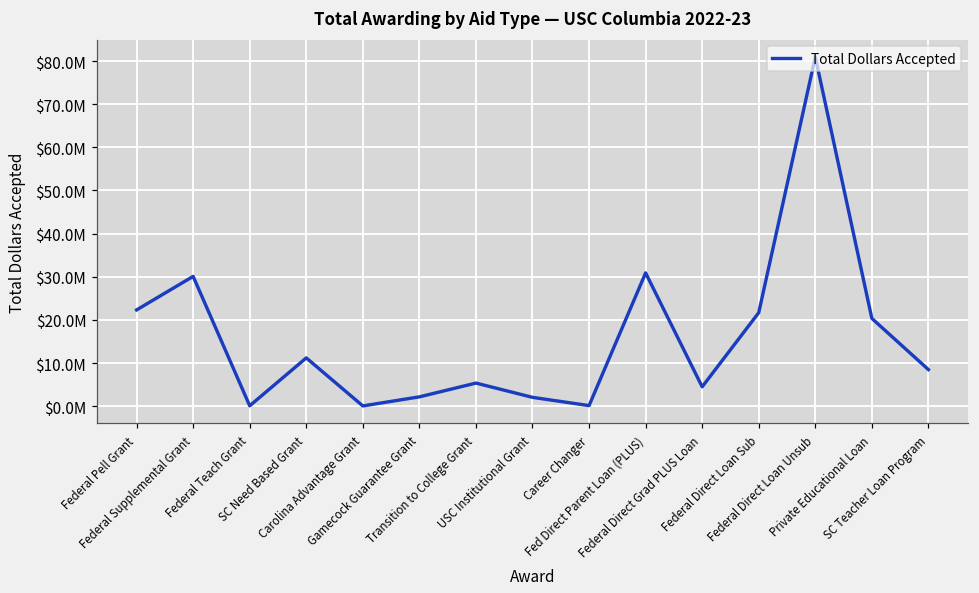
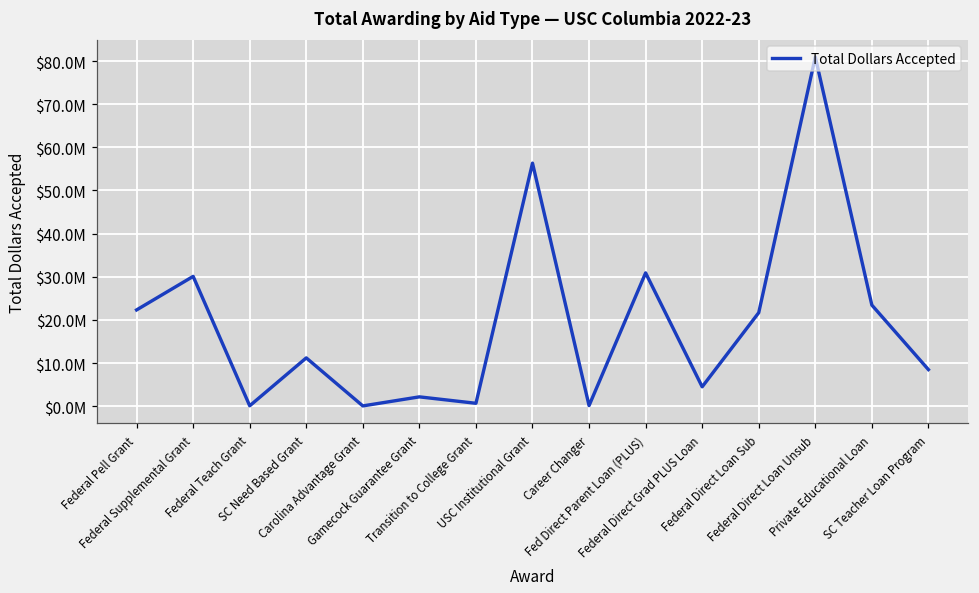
  {
    "Federal Pell Grant": "$22000000",
    "Federal Supplemental Grant": "$30000000",
    "Federal Teach Grant": "$0",
    "SC Need Based Grant": "$11000000",
    "Carolina Advantage Grant": "$0",
    "Gamecock Guarantee Grant": "$2000000",
-   "Transition to College Grant": "$5000000",
-   "USC Institutional Grant": "$2000000",
+   "Transition to College Grant": "$1000000",
+   "USC Institutional Grant": "$56000000",
    "Career Changer": "$0",
    "Fed Direct Parent Loan (PLUS)": "$31000000",
    "Federal Direct Grad PLUS Loan": "$4000000",
    "Federal Direct Loan Sub": "$22000000",
-   "Private Educational Loan": "$20000000",
+   "Private Educational Loan": "$23000000",
    "SC Teacher Loan Program": "$8000000"
  }
